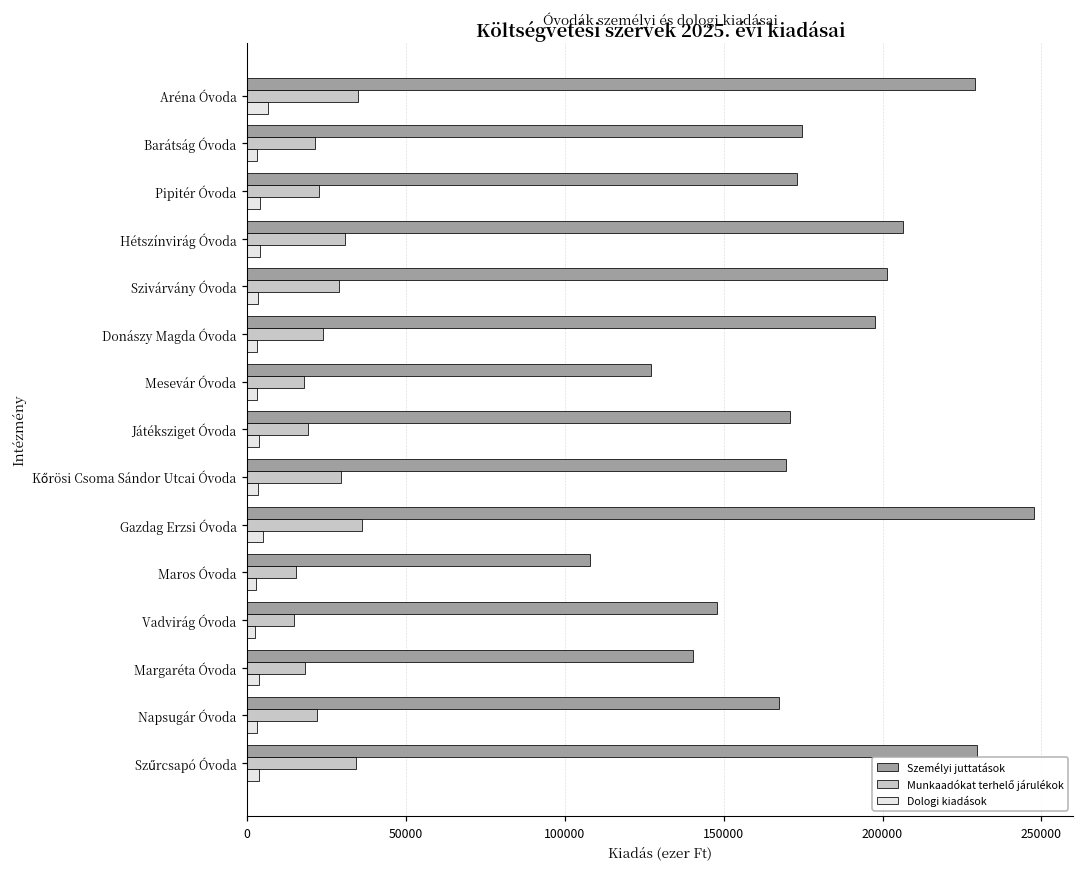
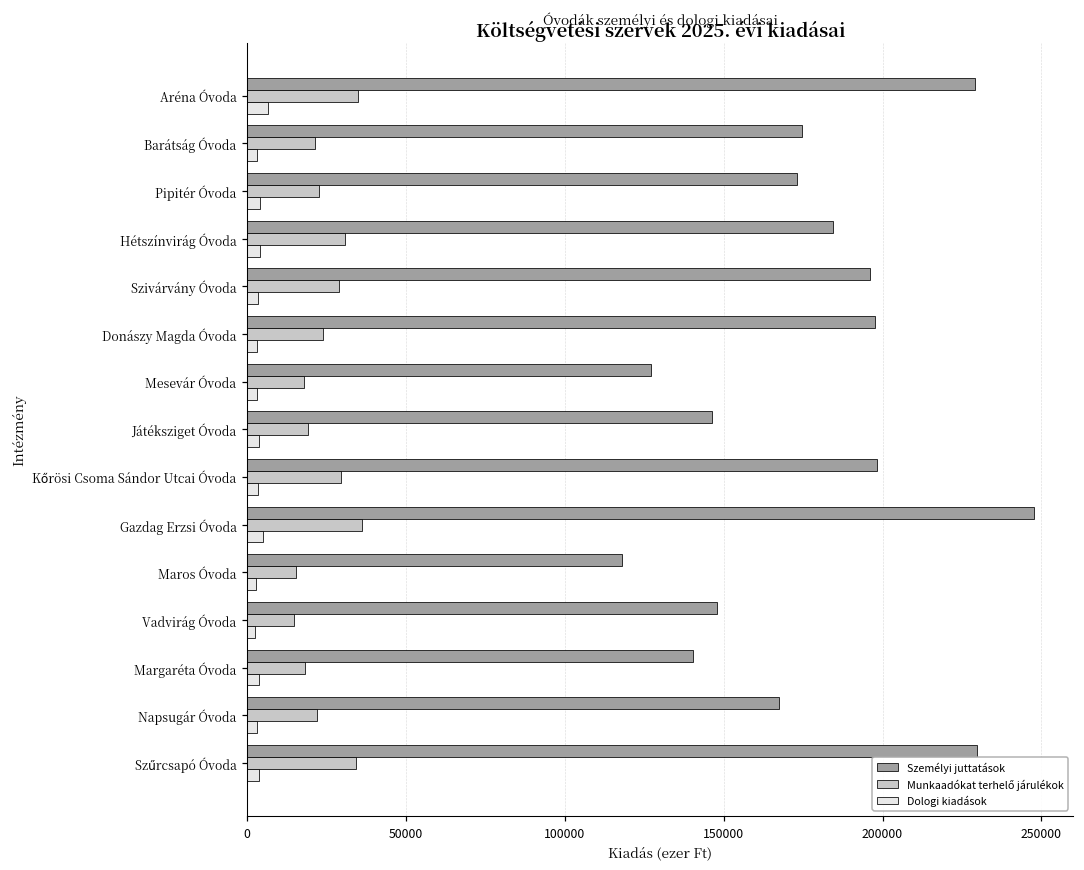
  {
    "Személyi juttatások": {
      "Aréna Óvoda": 229000,
      "Barátság Óvoda": 175000,
      "Pipitér Óvoda": 173000,
-     "Hétszínvirág Óvoda": 206000,
-     "Szivárvány Óvoda": 201000,
+     "Hétszínvirág Óvoda": 185000,
+     "Szivárvány Óvoda": 196000,
      "Donászy Magda Óvoda": 198000,
      "Mesevár Óvoda": 127000,
-     "Játéksziget Óvoda": 171000,
-     "Kőrösi Csoma Sándor Utcai Óvoda": 170000,
+     "Játéksziget Óvoda": 146000,
+     "Kőrösi Csoma Sándor Utcai Óvoda": 198000,
      "Gazdag Erzsi Óvoda": 248000,
-     "Maros Óvoda": 108000,
+     "Maros Óvoda": 118000,
      "Vadvirág Óvoda": 148000,
      "Margaréta Óvoda": 140000,
      "Napsugár Óvoda": 167000,
      "Szűrcsapó Óvoda": 230000
    }
  }
